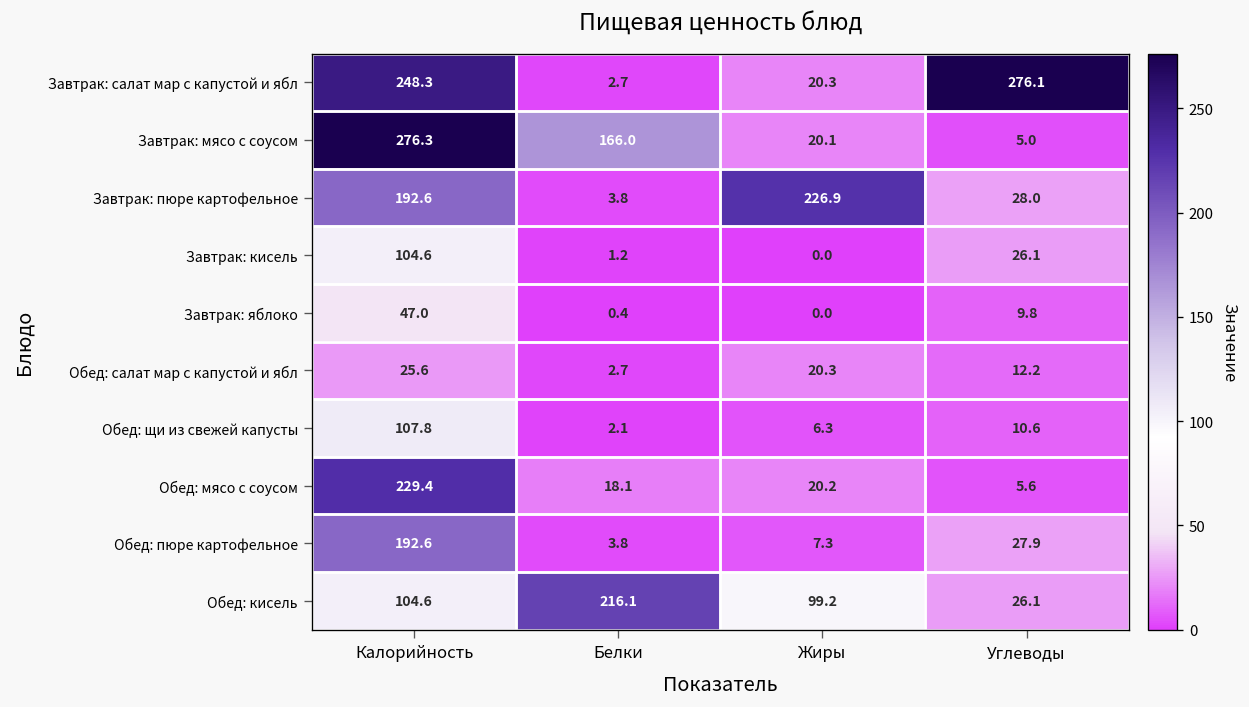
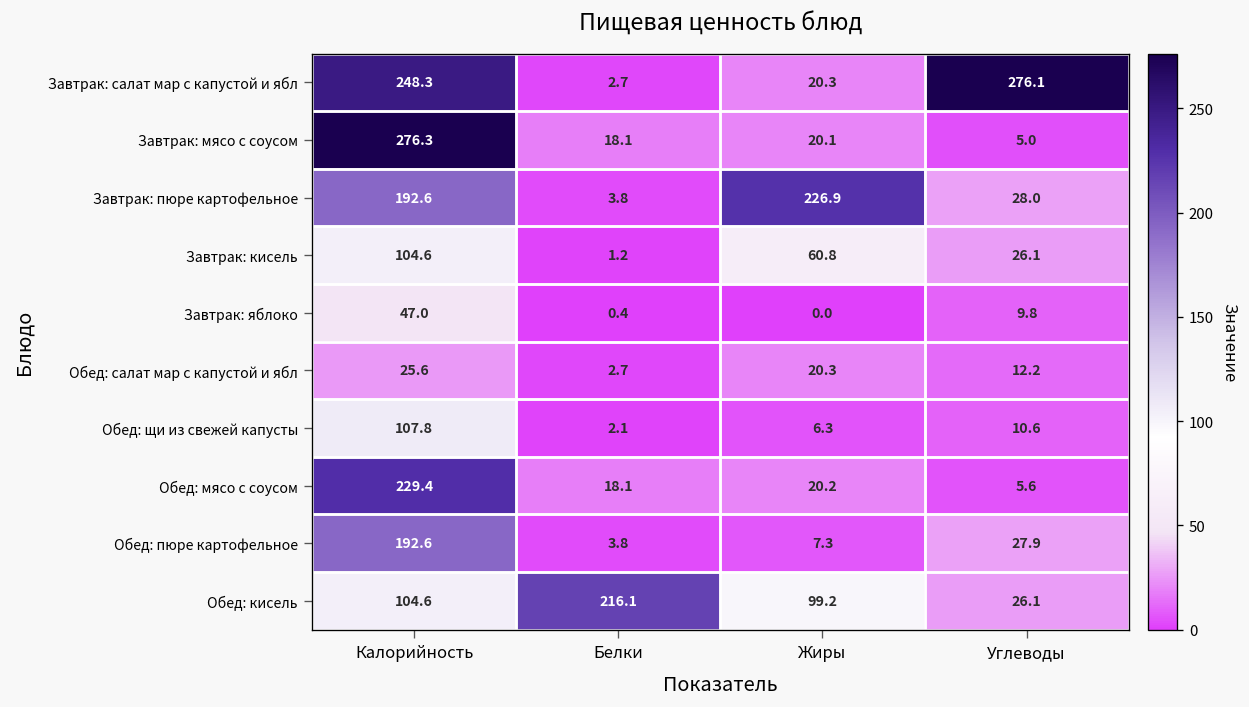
  {
    "Завтрак: салат мар с капустой и ябл": {
      "Калорийность": 248.3,
      "Белки": 2.7,
      "Жиры": 20.3,
      "Углеводы": 276.1
    },
    "Завтрак: мясо с соусом": {
      "Калорийность": 276.3,
-     "Белки": 166.0,
+     "Белки": 18.1,
      "Жиры": 20.1,
      "Углеводы": 5.0
    },
    "Завтрак: пюре картофельное": {
      "Калорийность": 192.6,
      "Белки": 3.8,
      "Жиры": 226.9,
      "Углеводы": 28.0
    },
    "Завтрак: кисель": {
      "Калорийность": 104.6,
      "Белки": 1.2,
-     "Жиры": 0.0,
+     "Жиры": 60.8,
      "Углеводы": 26.1
    },
    "Завтрак: яблоко": {
      "Калорийность": 47.0,
      "Белки": 0.4,
      "Жиры": 0.0,
      "Углеводы": 9.8
    },
    "Обед: салат мар с капустой и ябл": {
      "Калорийность": 25.6,
      "Белки": 2.7,
      "Жиры": 20.3,
      "Углеводы": 12.2
    },
    "Обед: щи из свежей капусты": {
      "Калорийность": 107.8,
      "Белки": 2.1,
      "Жиры": 6.3,
      "Углеводы": 10.6
    },
    "Обед: мясо с соусом": {
      "Калорийность": 229.4,
      "Белки": 18.1,
      "Жиры": 20.2,
      "Углеводы": 5.6
    },
    "Обед: пюре картофельное": {
      "Калорийность": 192.6,
      "Белки": 3.8,
      "Жиры": 7.3,
      "Углеводы": 27.9
    },
    "Обед: кисель": {
      "Калорийность": 104.6,
      "Белки": 216.1,
      "Жиры": 99.2,
      "Углеводы": 26.1
    }
  }
